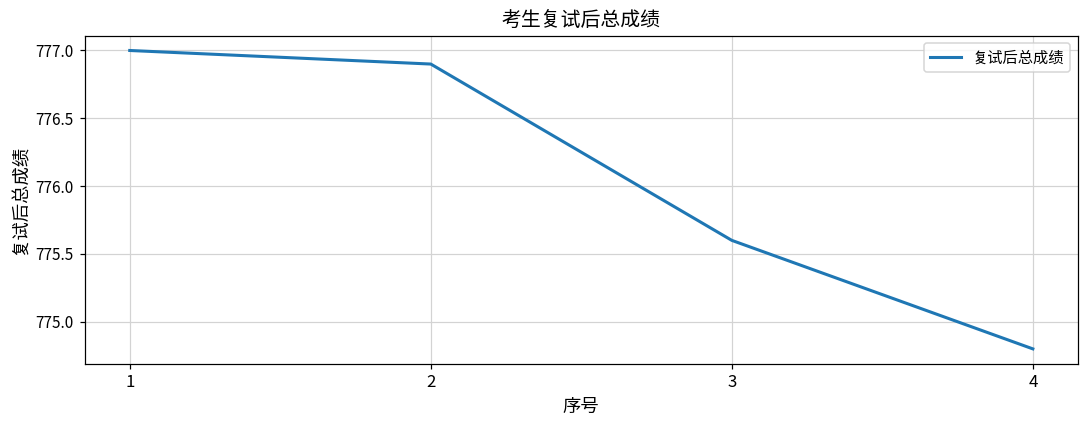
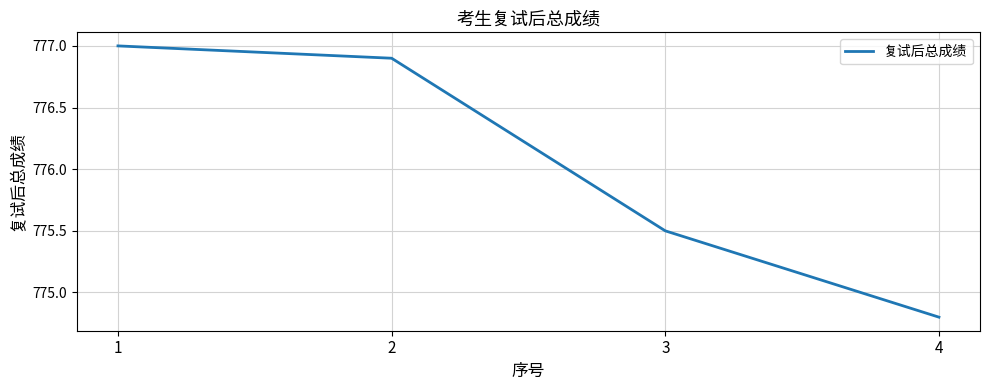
  {
    "1": 777.0,
    "2": 776.9,
-   "3": 775.6,
+   "3": 775.5,
    "4": 774.8
  }
